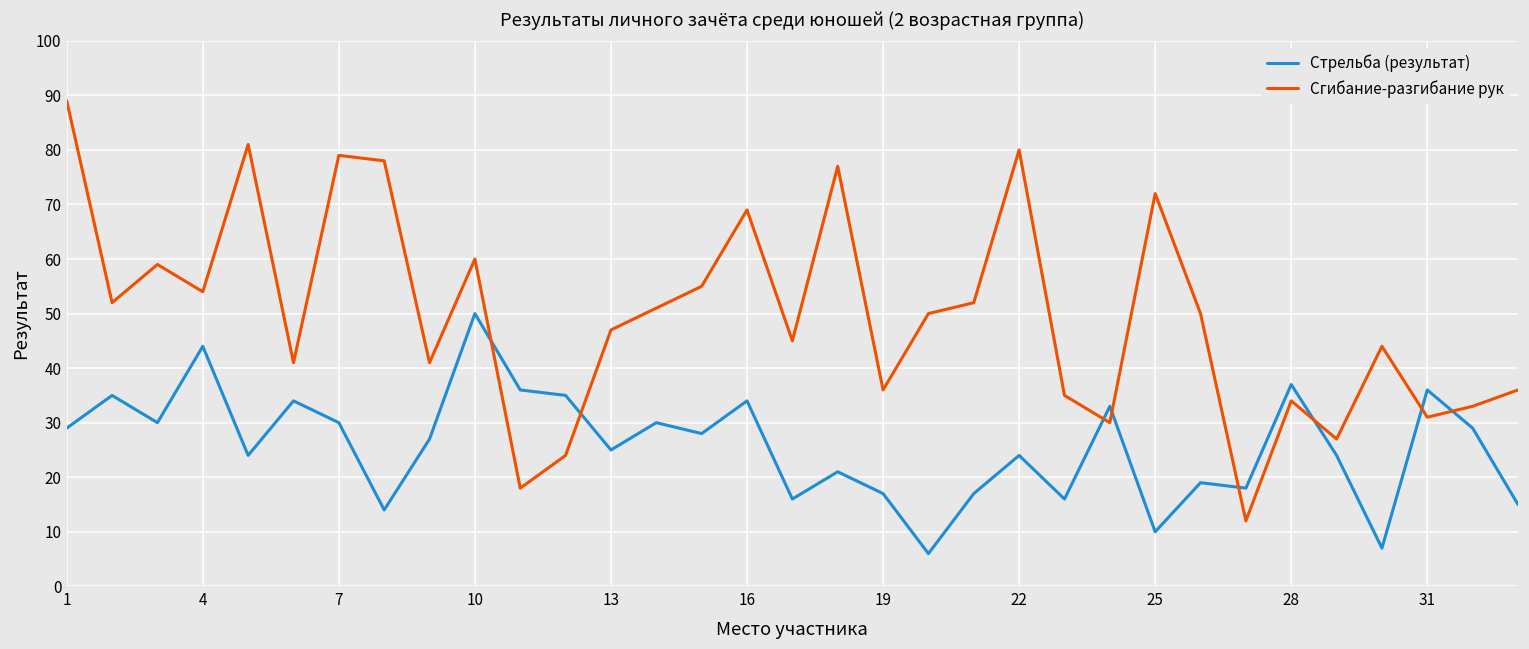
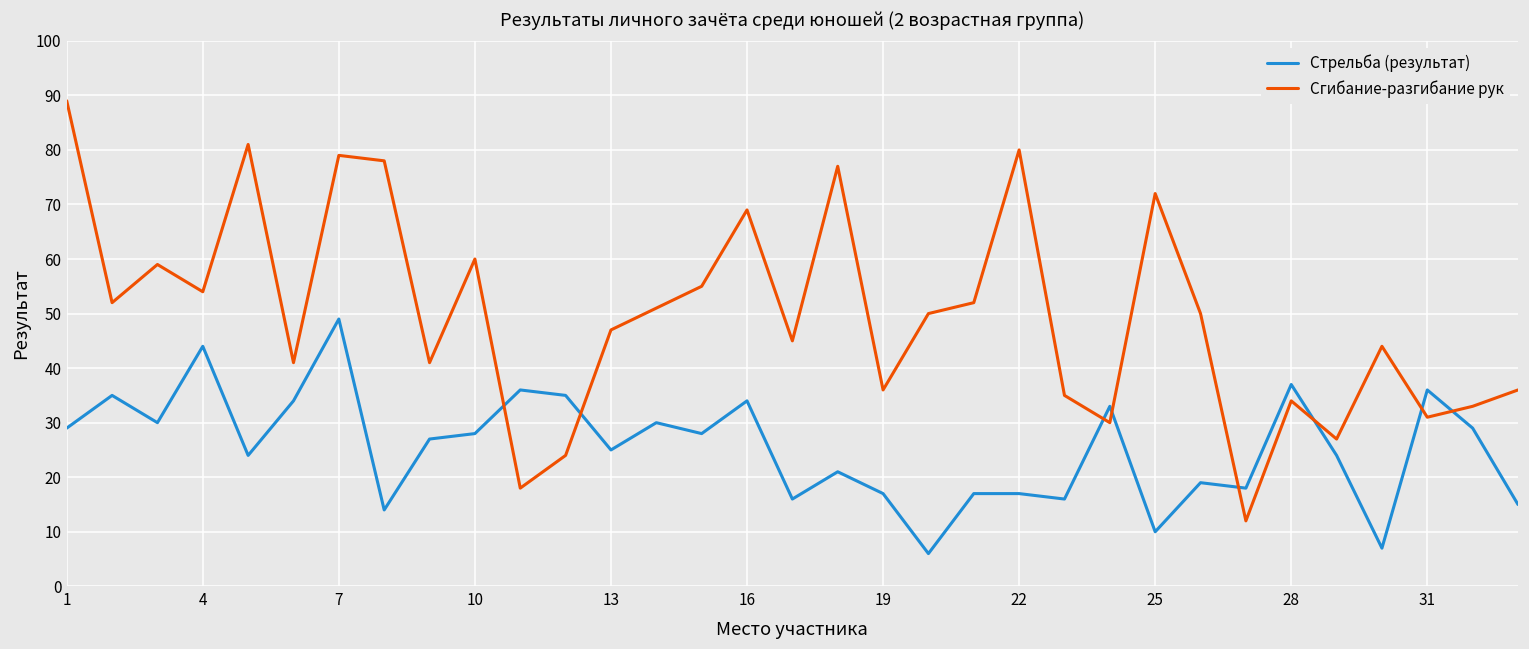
  {
    "Стрельба (результат)": {
      "1": 29,
      "4": 44,
-     "7": 30,
-     "10": 50,
+     "7": 49,
+     "10": 28,
      "13": 25,
      "16": 34,
      "19": 17,
-     "22": 24,
+     "22": 17,
      "25": 10,
      "28": 37,
      "31": 36
    },
    "Сгибание-разгибание рук": {
      "1": 89,
      "4": 54,
      "7": 79,
      "10": 60,
      "13": 47,
      "16": 69,
      "19": 36,
      "22": 80,
      "25": 72,
      "28": 34,
      "31": 31
    }
  }
